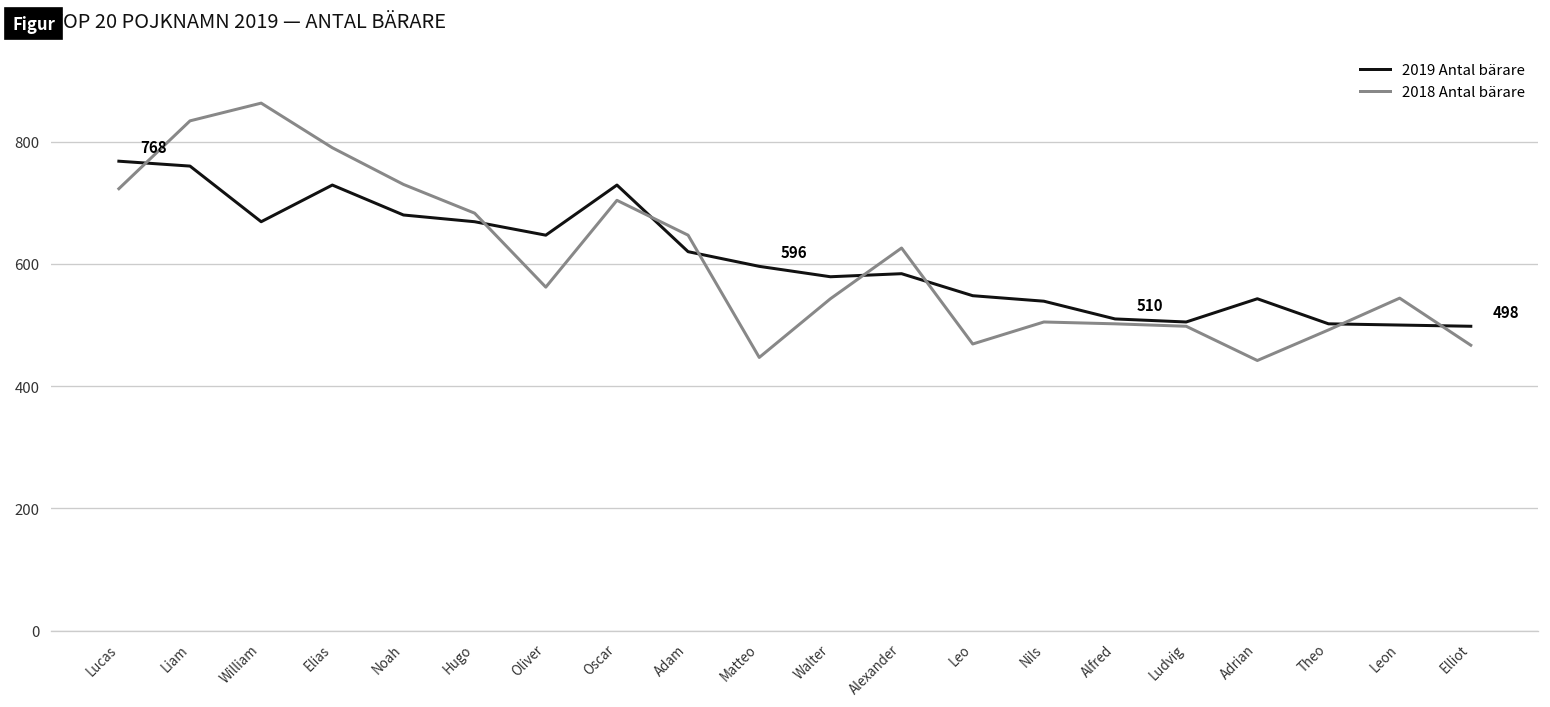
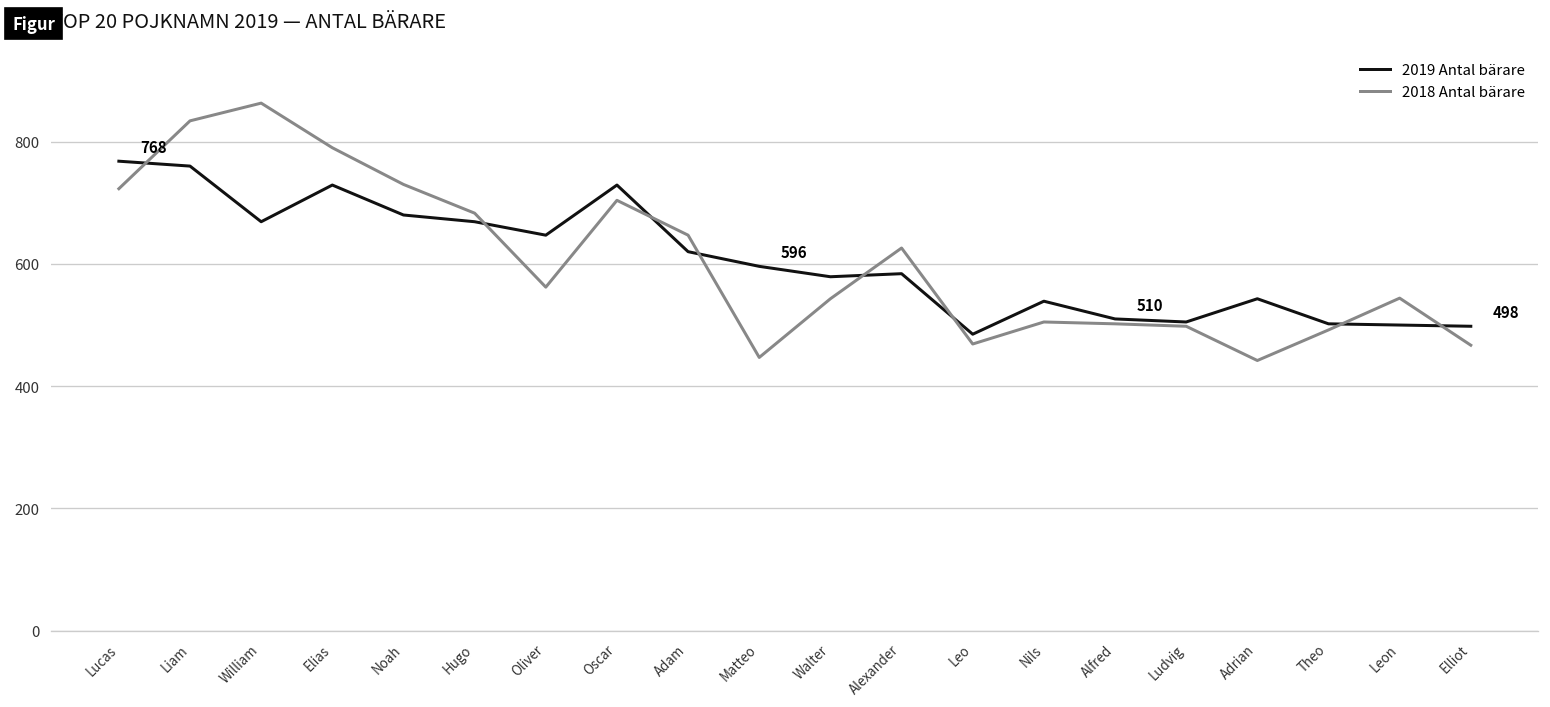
  {
    "2019 Antal bärare": {
      "Liam": 760,
      "William": 670,
      "Elias": 730,
      "Noah": 680,
      "Hugo": 670,
      "Oliver": 650,
      "Oscar": 730,
      "Adam": 620,
      "Walter": 580,
      "Alexander": 580,
-     "Leo": 550,
+     "Leo": 490,
      "Nils": 540,
      "Ludvig": 510,
      "Adrian": 540,
      "Theo": 500,
      "Leon": 500
    },
    "2018 Antal bärare": {
      "Lucas": 720,
      "Liam": 830,
      "William": 860,
      "Elias": 790,
      "Noah": 730,
      "Hugo": 680,
      "Oliver": 560,
      "Oscar": 700,
      "Adam": 650,
      "Matteo": 450,
      "Walter": 540,
      "Alexander": 630,
      "Leo": 470,
      "Nils": 510,
      "Alfred": 500,
      "Ludvig": 500,
      "Adrian": 440,
      "Theo": 490,
      "Leon": 540,
      "Elliot": 470
    }
  }
